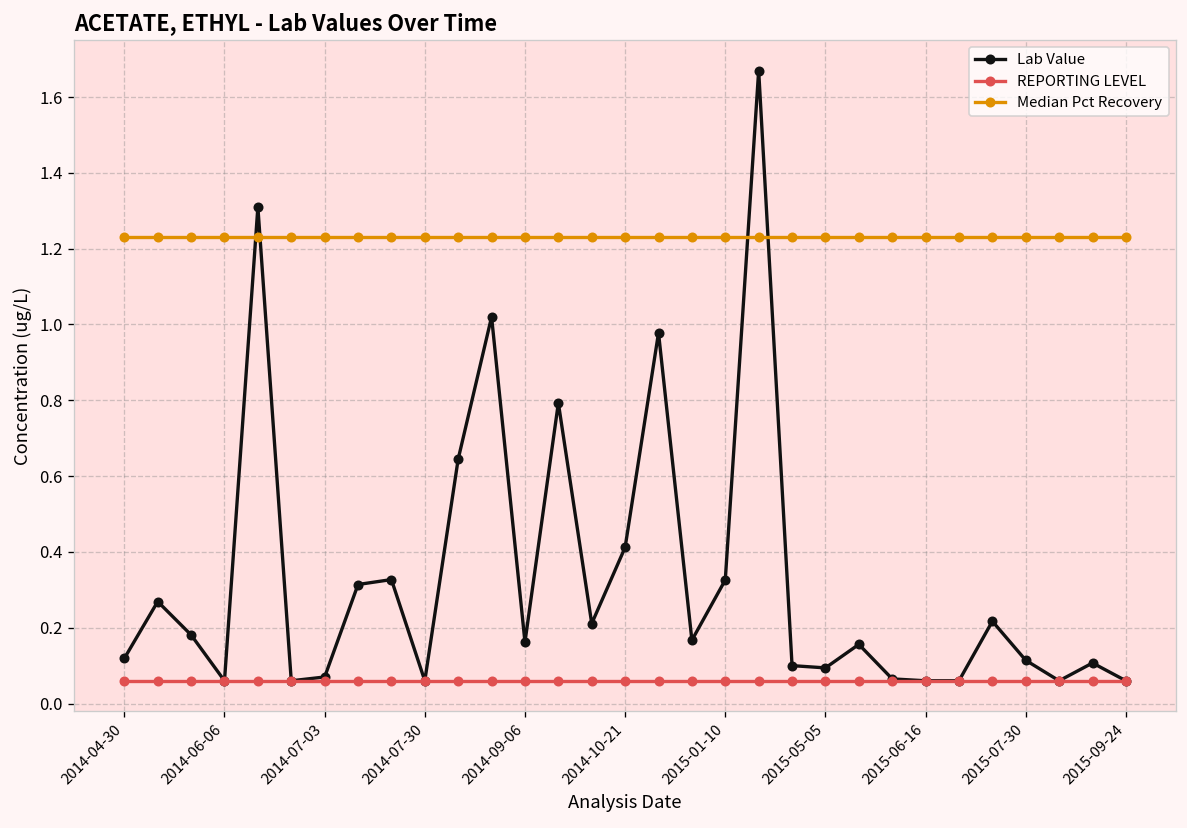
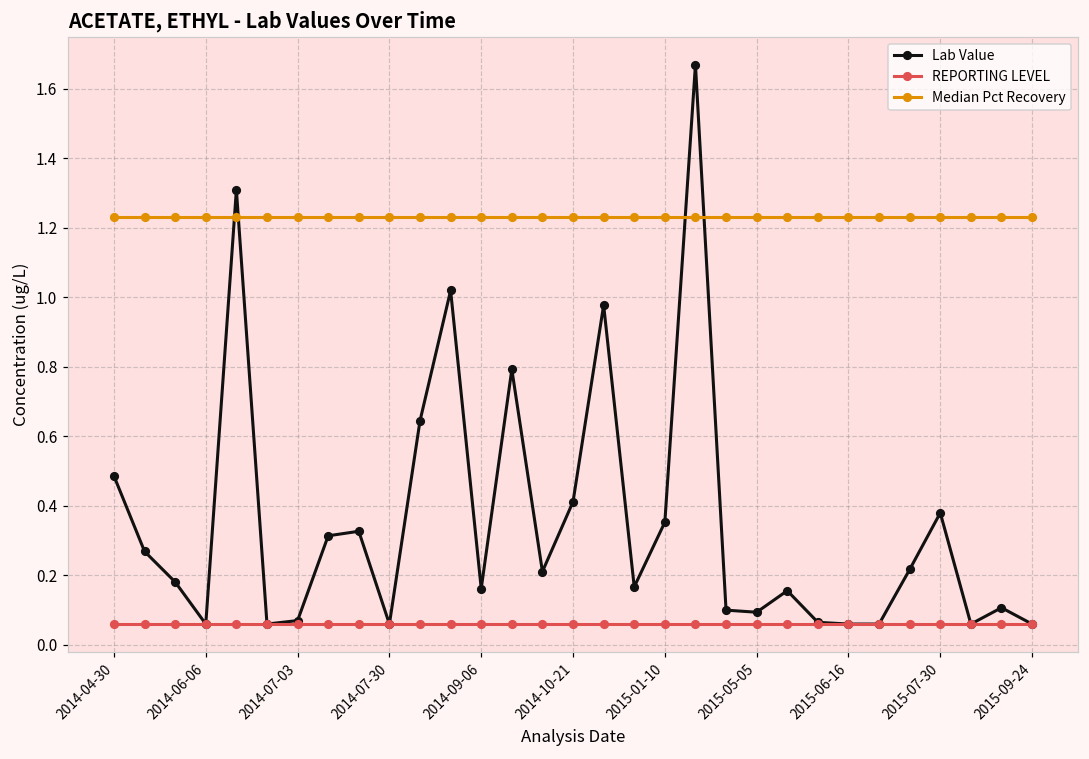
  {
    "Lab Value": {
-     "2014-04-30": 0.12,
-     "2015-01-10": 0.33,
-     "2015-07-30": 0.11
+     "2014-04-30": 0.49,
+     "2015-01-10": 0.35,
+     "2015-07-30": 0.38
    },
    "REPORTING LEVEL": {
      "2014-04-30": 0.06,
      "2015-01-10": 0.06,
      "2015-07-30": 0.06
    },
    "Median Pct Recovery": {
      "2014-04-30": 1.23,
      "2014-06-06": 1.23,
      "2014-07-30": 1.23,
      "2015-01-10": 1.23,
      "2015-07-30": 1.23
    }
  }
